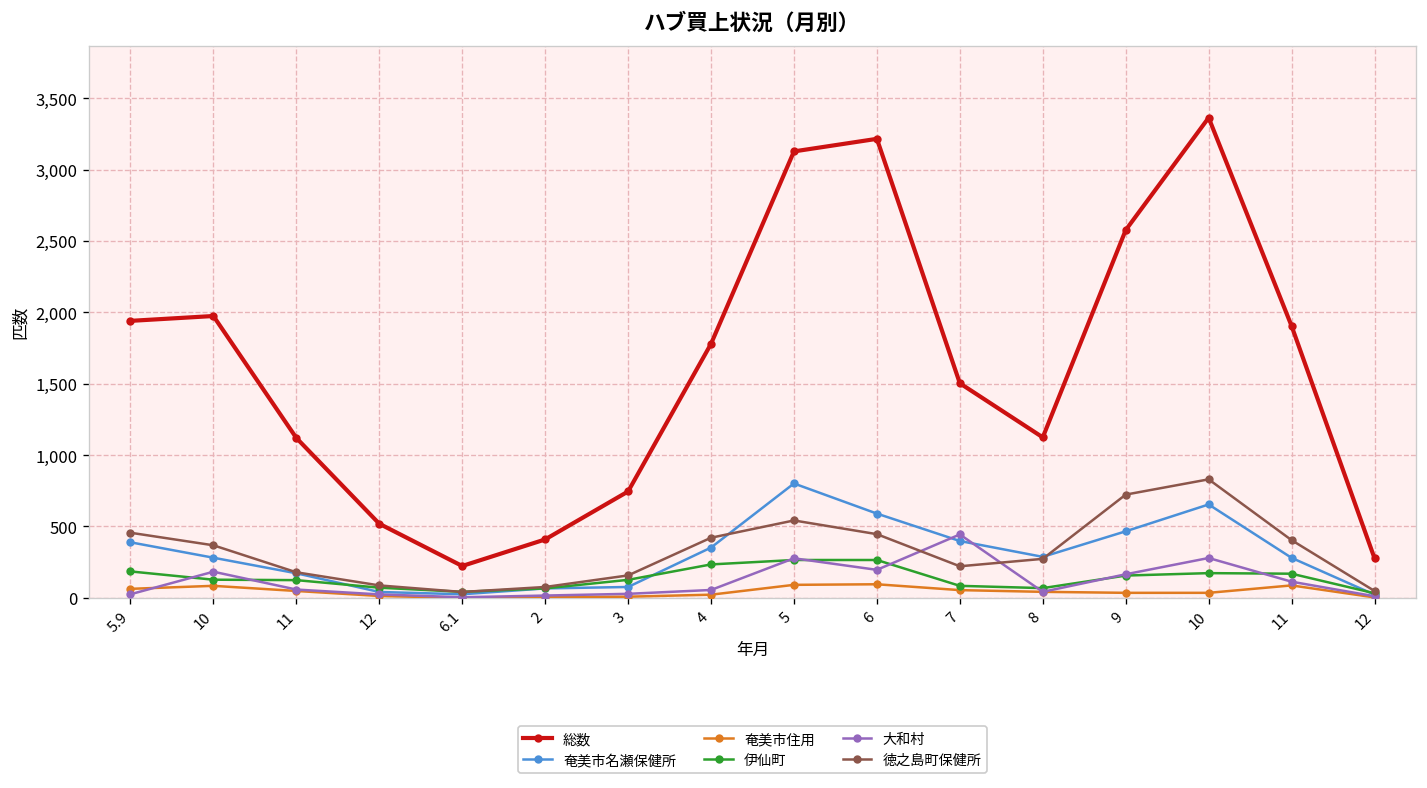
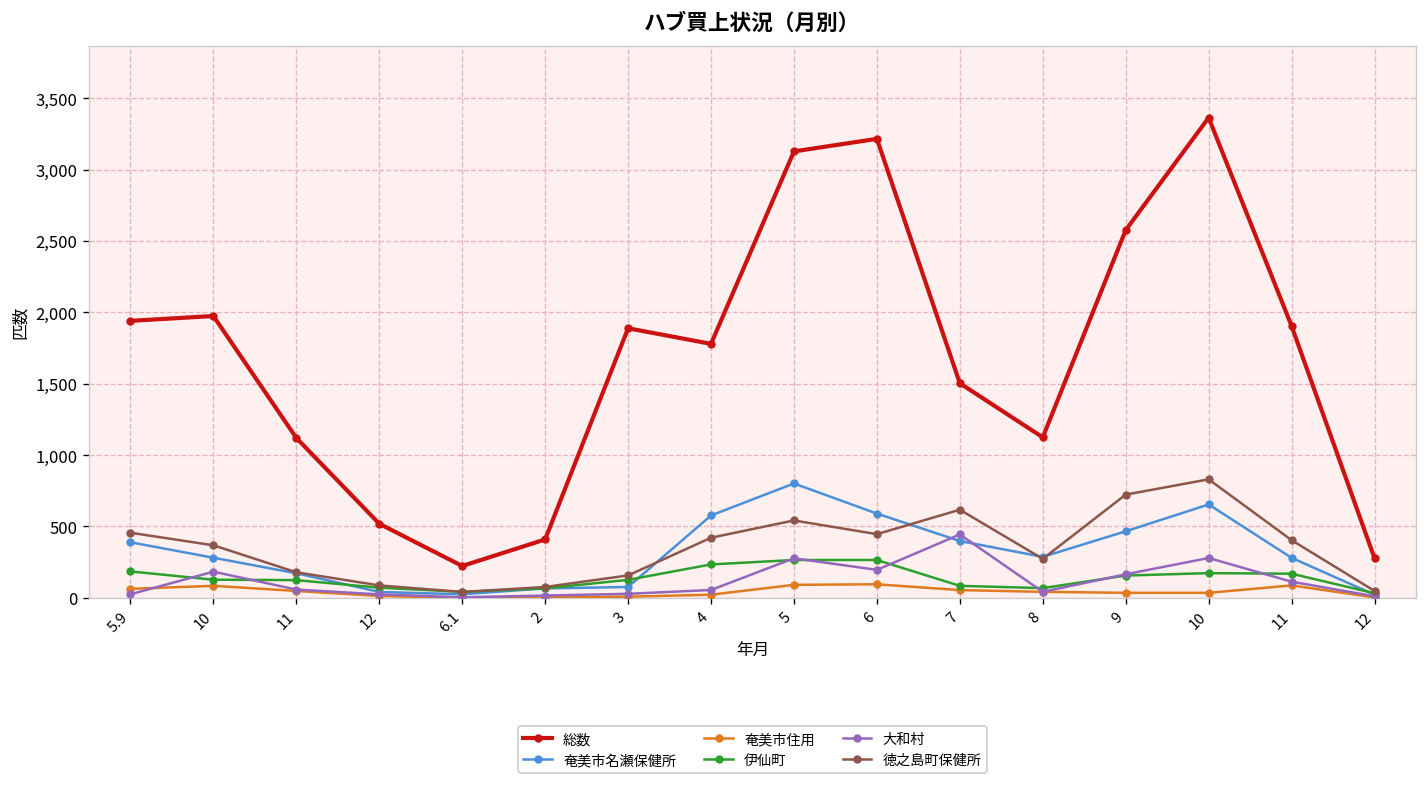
  {
    "総数": {
      "5.9": "1,940",
      "6.1": "220",
      "2": "410",
-     "3": "750",
+     "3": "1,890",
      "4": "1,780",
      "5": "3,130",
      "6": "3,220",
      "7": "1,500",
      "8": "1,120",
      "9": "2,580"
    },
    "奄美市名瀬保健所": {
      "5.9": "390",
      "3": "80",
-     "4": "350",
+     "4": "580",
      "5": "800",
      "6": "590",
      "7": "400",
      "9": "470"
    },
    "奄美市住用": {
      "5.9": "60",
      "4": "20",
      "5": "90",
      "6": "100",
      "7": "50",
      "9": "40"
    },
    "伊仙町": {
      "5.9": "190",
      "3": "130",
      "4": "230",
      "6": "270",
      "7": "80",
      "8": "70"
    },
    "大和村": {
      "5.9": "30",
      "4": "60",
      "6": "200",
      "7": "440"
    },
    "徳之島町保健所": {
      "5.9": "460",
      "3": "160",
      "4": "420",
      "5": "540",
      "6": "450",
-     "7": "220",
+     "7": "620",
      "9": "720"
    }
  }
